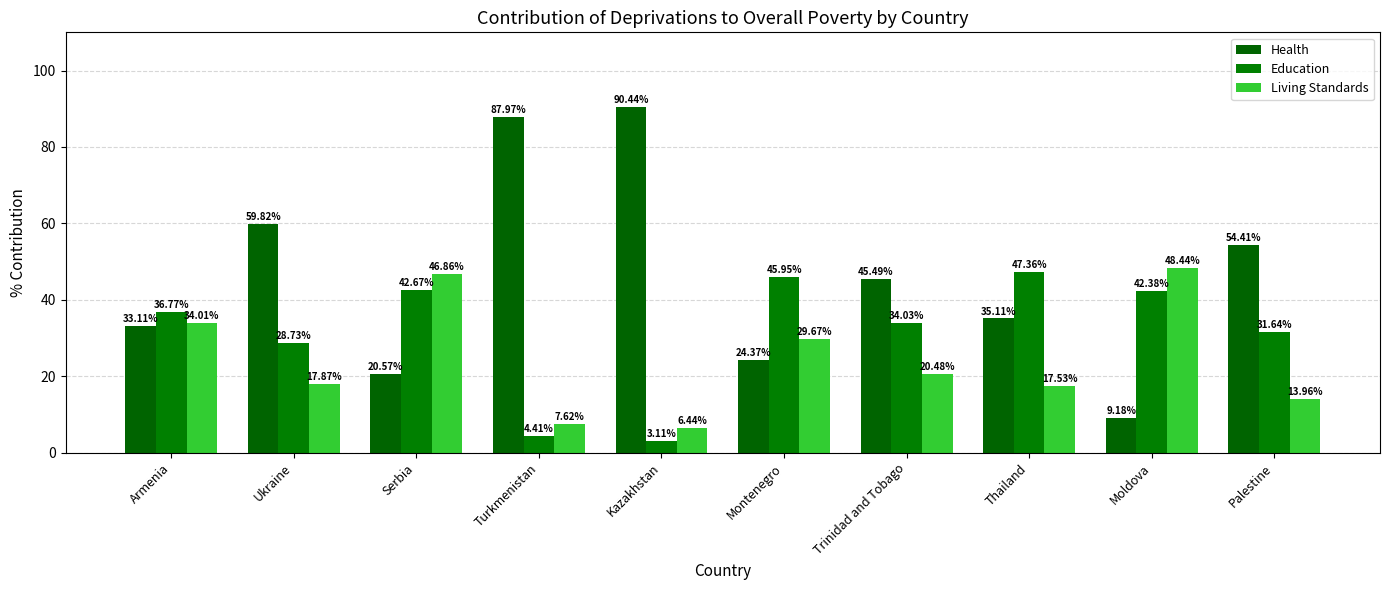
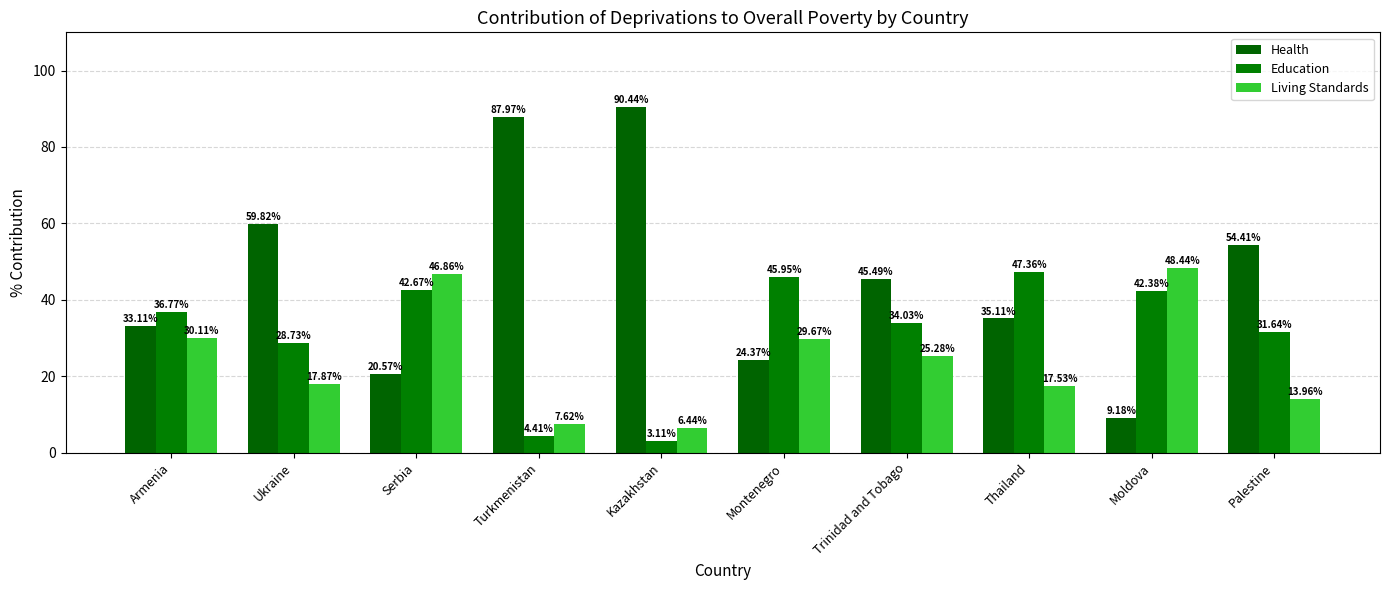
  {
    "Living Standards": {
-     "Armenia": "34.01%",
+     "Armenia": "30.11%",
      "Ukraine": "17.87%",
      "Serbia": "46.86%",
      "Turkmenistan": "7.62%",
      "Kazakhstan": "6.44%",
      "Montenegro": "29.67%",
-     "Trinidad and Tobago": "20.48%",
+     "Trinidad and Tobago": "25.28%",
      "Thailand": "17.53%",
      "Moldova": "48.44%",
      "Palestine": "13.96%"
    }
  }
